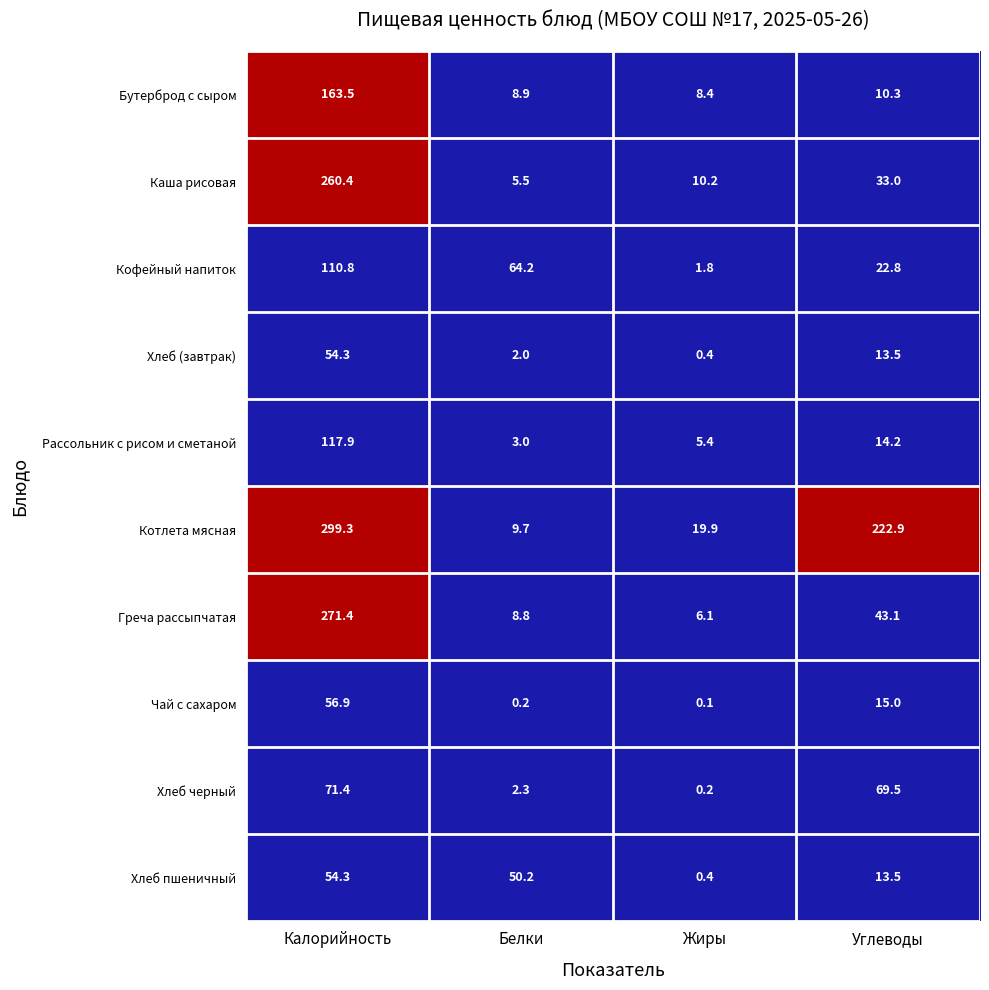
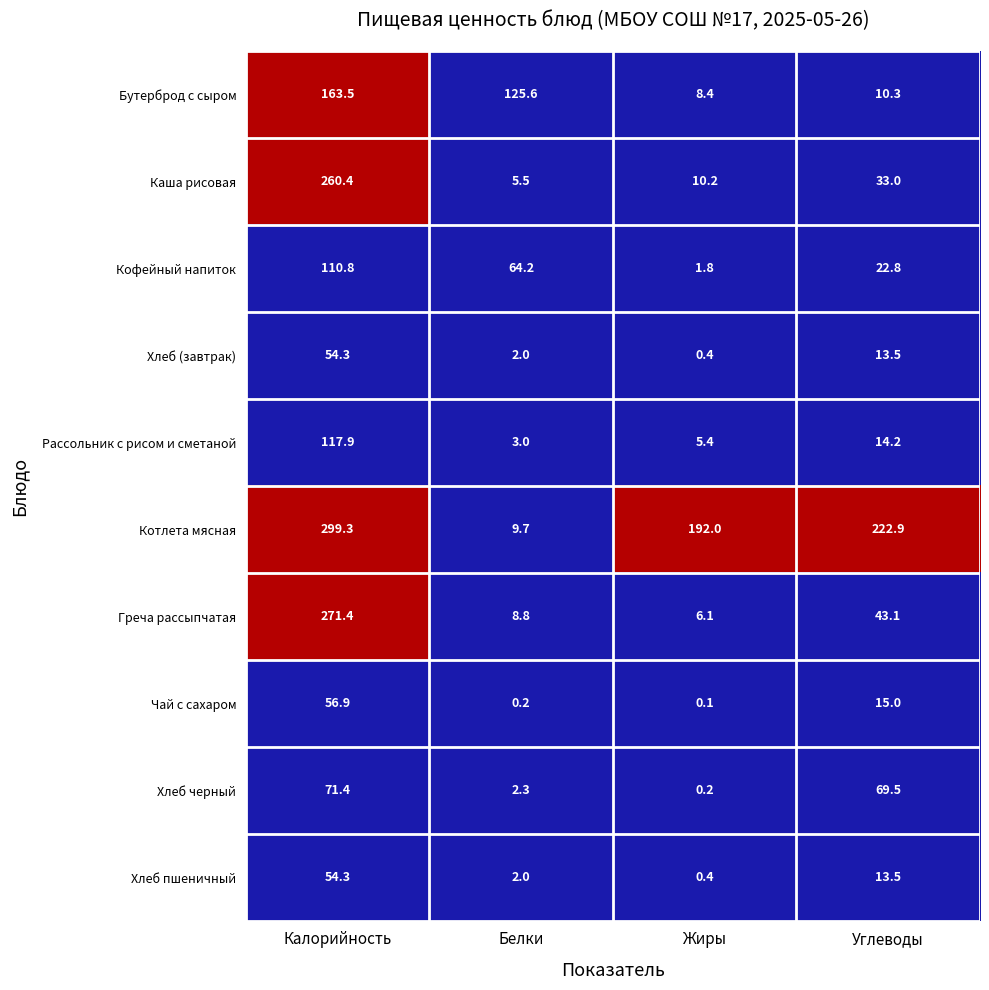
  {
    "Бутерброд с сыром": {
      "Калорийность": 163.5,
-     "Белки": 8.9,
+     "Белки": 125.6,
      "Жиры": 8.4,
      "Углеводы": 10.3
    },
    "Каша рисовая": {
      "Калорийность": 260.4,
      "Белки": 5.5,
      "Жиры": 10.2,
      "Углеводы": 33.0
    },
    "Кофейный напиток": {
      "Калорийность": 110.8,
      "Белки": 64.2,
      "Жиры": 1.8,
      "Углеводы": 22.8
    },
    "Хлеб (завтрак)": {
      "Калорийность": 54.3,
      "Белки": 2.0,
      "Жиры": 0.4,
      "Углеводы": 13.5
    },
    "Рассольник с рисом и сметаной": {
      "Калорийность": 117.9,
      "Белки": 3.0,
      "Жиры": 5.4,
      "Углеводы": 14.2
    },
    "Котлета мясная": {
      "Калорийность": 299.3,
      "Белки": 9.7,
-     "Жиры": 19.9,
+     "Жиры": 192.0,
      "Углеводы": 222.9
    },
    "Греча рассыпчатая": {
      "Калорийность": 271.4,
      "Белки": 8.8,
      "Жиры": 6.1,
      "Углеводы": 43.1
    },
    "Чай с сахаром": {
      "Калорийность": 56.9,
      "Белки": 0.2,
      "Жиры": 0.1,
      "Углеводы": 15.0
    },
    "Хлеб черный": {
      "Калорийность": 71.4,
      "Белки": 2.3,
      "Жиры": 0.2,
      "Углеводы": 69.5
    },
    "Хлеб пшеничный": {
      "Калорийность": 54.3,
-     "Белки": 50.2,
+     "Белки": 2.0,
      "Жиры": 0.4,
      "Углеводы": 13.5
    }
  }
